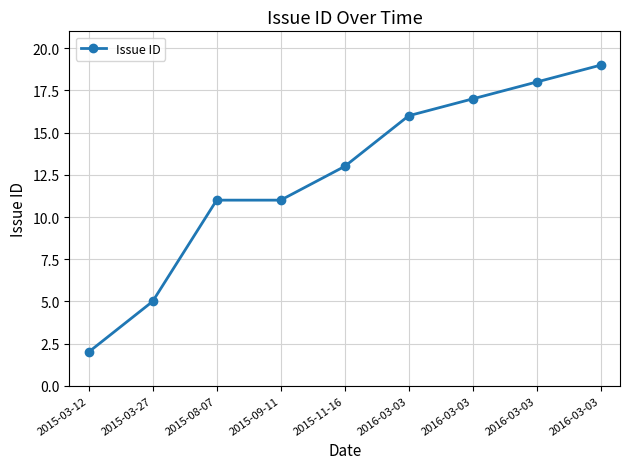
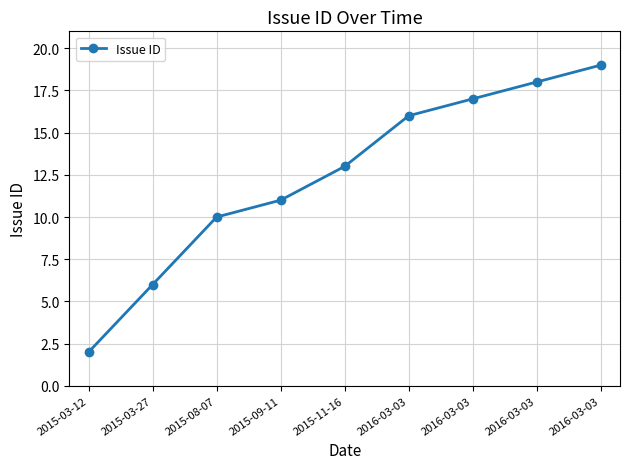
  {
    "2015-03-12": 2,
-   "2015-03-27": 5,
-   "2015-08-07": 11,
+   "2015-03-27": 6,
+   "2015-08-07": 10,
    "2015-09-11": 11,
    "2015-11-16": 13
  }
